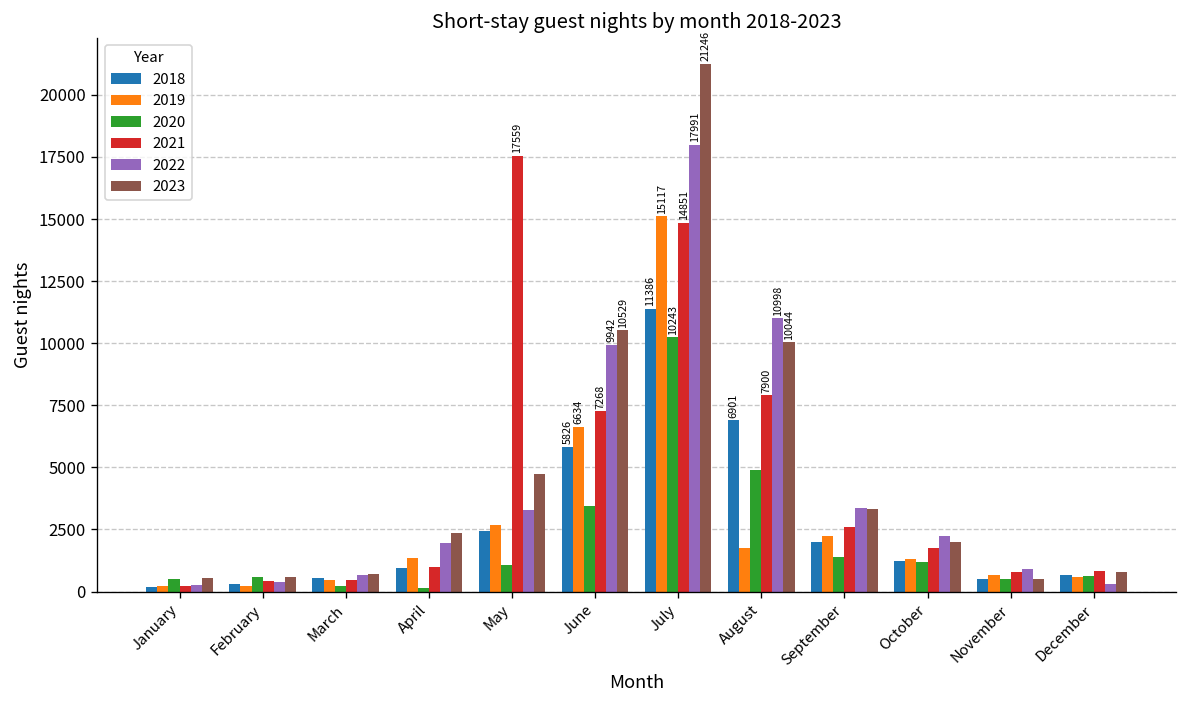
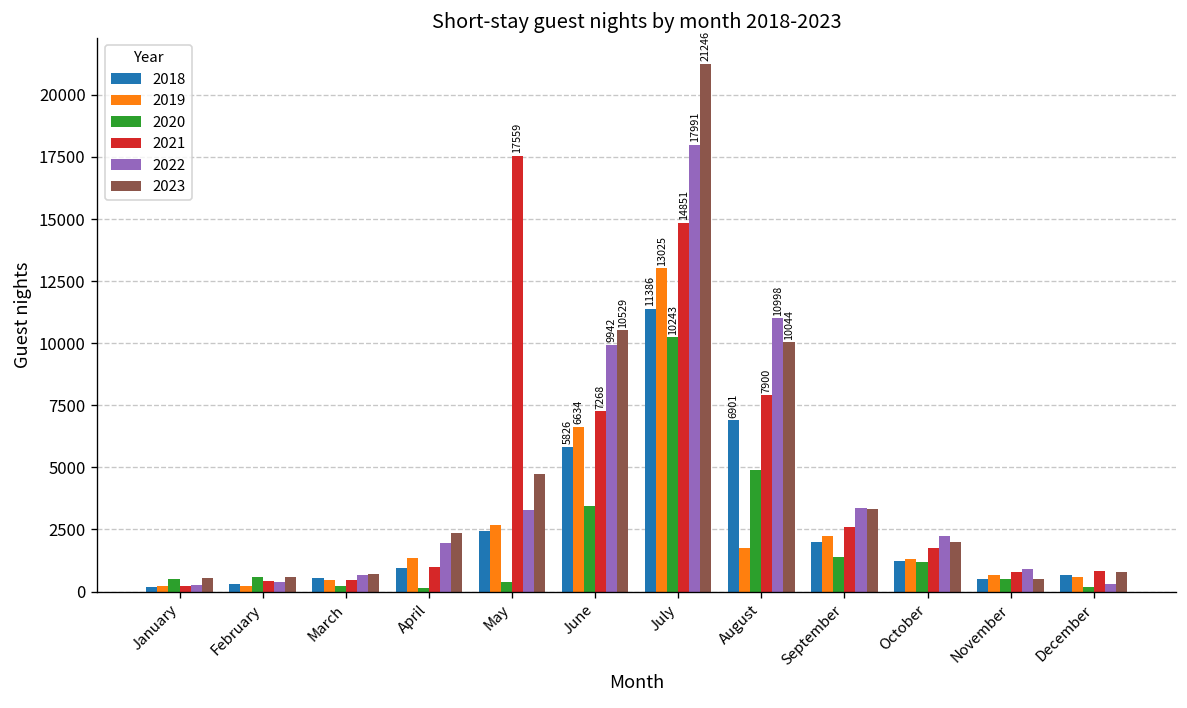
  {
    "2018": {
      "June": 5826,
      "July": 11386,
      "August": 6901
    },
    "2019": {
      "June": 6634,
-     "July": 15117
+     "July": 13025
    },
    "2020": {
      "January": 500,
      "February": 600,
      "March": 200,
      "April": 100,
-     "May": 1100,
+     "May": 400,
      "June": 3400,
      "August": 4900,
      "September": 1400,
      "October": 1200,
      "November": 500,
-     "December": 600
+     "December": 200
    },
    "2021": {
      "May": 17559,
      "June": 7268,
      "July": 14851,
      "August": 7900
    },
    "2022": {
      "June": 9942,
      "July": 17991,
      "August": 10998
    },
    "2023": {
      "June": 10529,
      "July": 21246,
      "August": 10044
    }
  }
